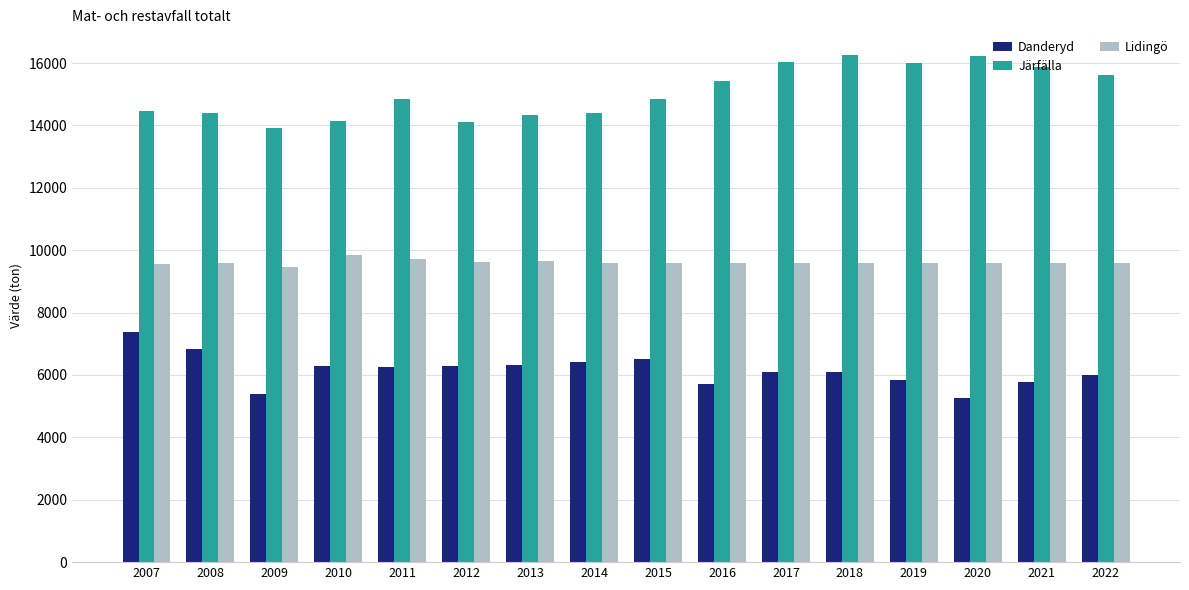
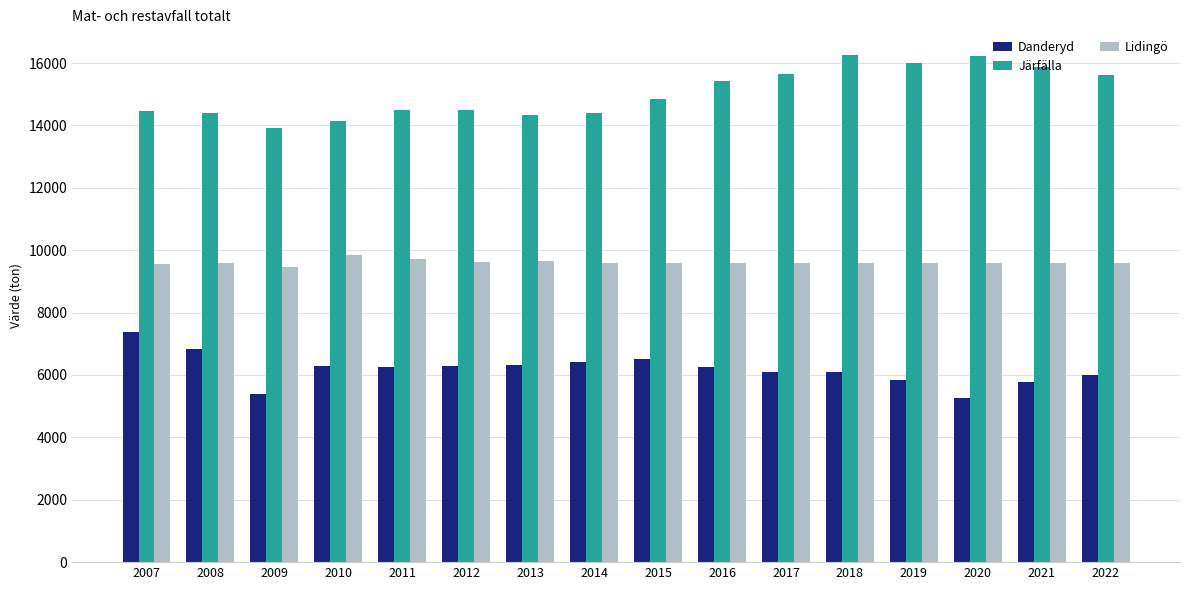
  {
    "Danderyd": {
      "2007": 7400,
      "2008": 6800,
      "2009": 5400,
      "2010": 6300,
      "2011": 6300,
      "2012": 6300,
      "2013": 6300,
      "2014": 6400,
      "2015": 6500,
-     "2016": 5700,
+     "2016": 6300,
      "2017": 6100,
      "2018": 6100,
      "2019": 5800,
      "2020": 5300,
      "2021": 5800,
      "2022": 6000
    },
    "Järfälla": {
      "2007": 14500,
      "2008": 14400,
      "2009": 13900,
      "2010": 14100,
-     "2011": 14800,
-     "2012": 14100,
+     "2011": 14500,
+     "2012": 14500,
      "2013": 14300,
      "2014": 14400,
      "2015": 14800,
      "2016": 15400,
-     "2017": 16000,
+     "2017": 15700,
      "2018": 16300,
      "2019": 16000,
      "2020": 16200,
      "2021": 15900,
      "2022": 15600
    },
    "Lidingö": {
      "2007": 9600,
      "2008": 9600,
      "2009": 9500,
      "2010": 9800,
      "2011": 9700,
      "2012": 9600,
      "2013": 9700,
      "2014": 9600,
      "2015": 9600,
      "2016": 9600,
      "2017": 9600,
      "2018": 9600,
      "2019": 9600,
      "2020": 9600,
      "2021": 9600,
      "2022": 9600
    }
  }
